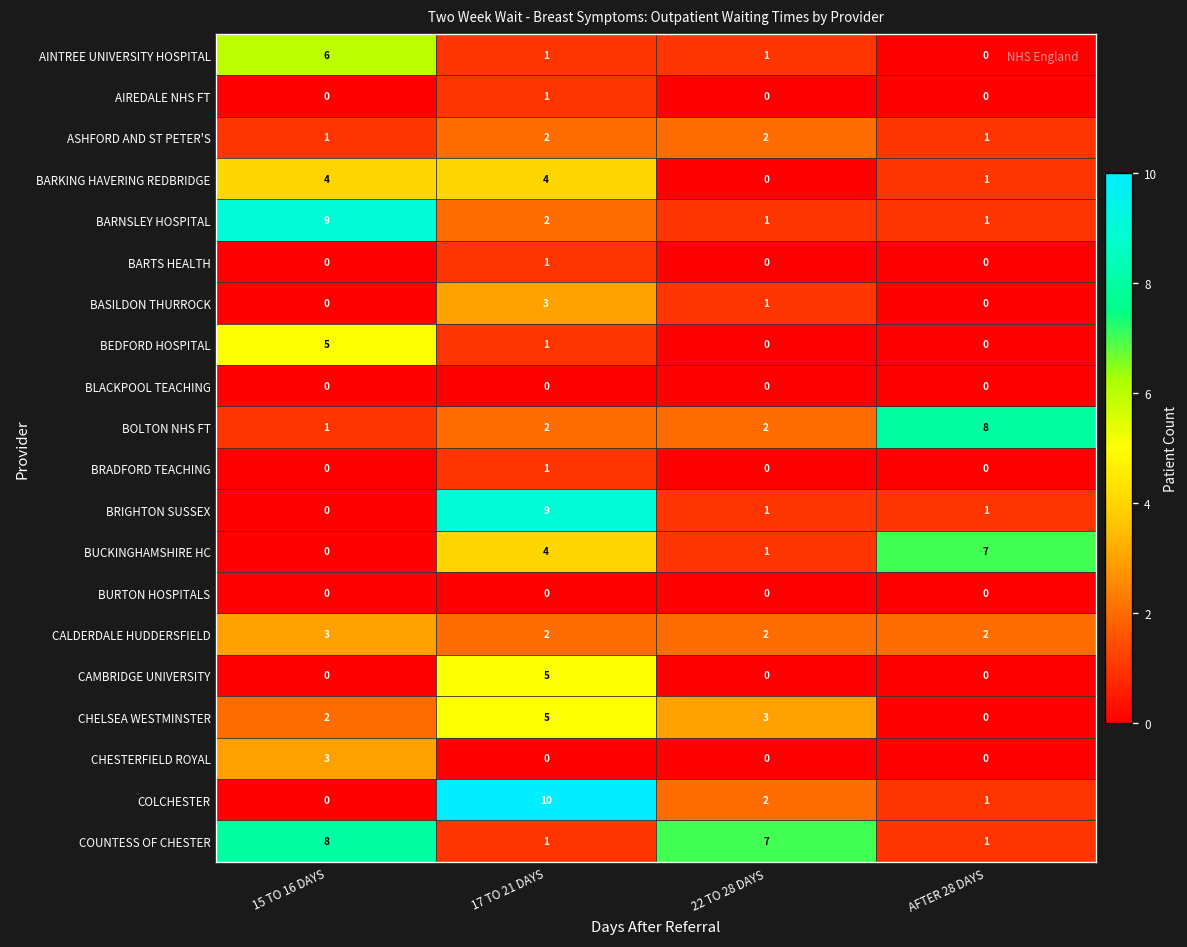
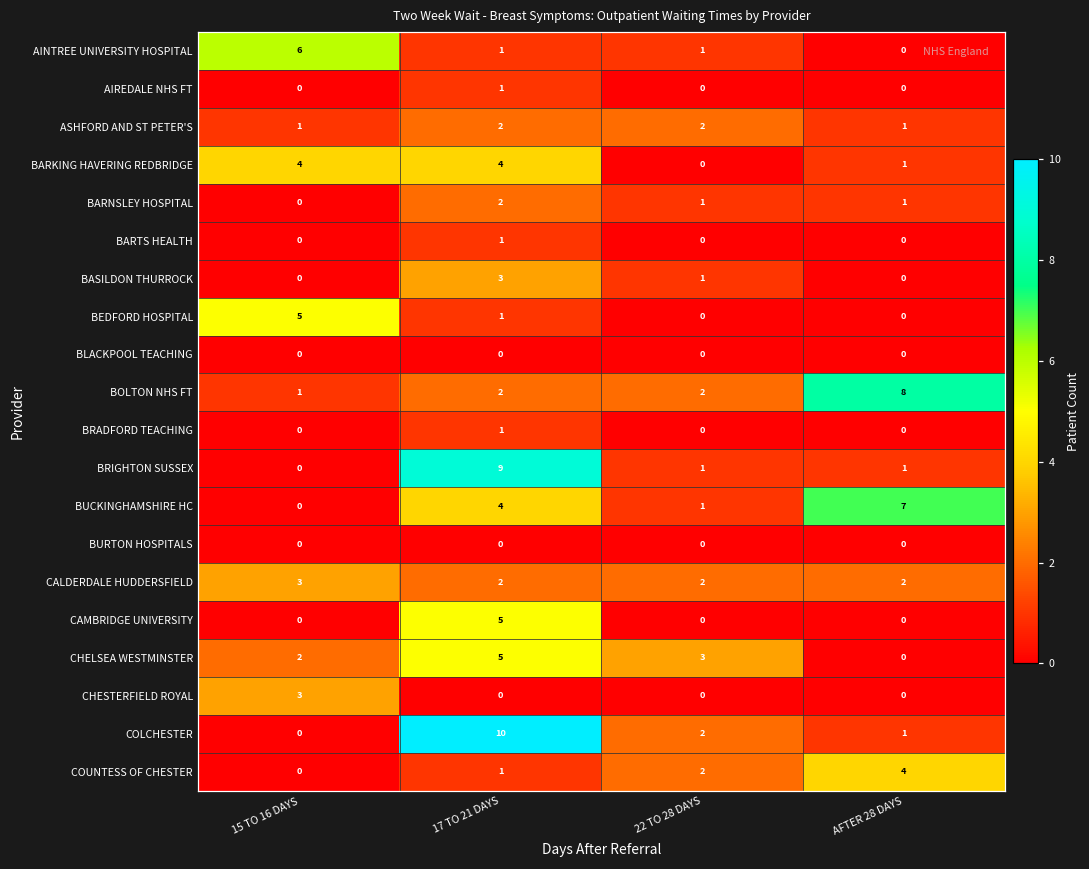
  {
    "AINTREE UNIVERSITY HOSPITAL": {
      "15 TO 16 DAYS": 6,
      "17 TO 21 DAYS": 1,
      "22 TO 28 DAYS": 1
    },
    "AIREDALE NHS FT": {
      "15 TO 16 DAYS": 0,
      "17 TO 21 DAYS": 1,
      "22 TO 28 DAYS": 0,
      "AFTER 28 DAYS": 0
    },
    "ASHFORD AND ST PETER'S": {
      "15 TO 16 DAYS": 1,
      "17 TO 21 DAYS": 2,
      "22 TO 28 DAYS": 2,
      "AFTER 28 DAYS": 1
    },
    "BARKING HAVERING REDBRIDGE": {
      "15 TO 16 DAYS": 4,
      "17 TO 21 DAYS": 4,
      "22 TO 28 DAYS": 0,
      "AFTER 28 DAYS": 1
    },
    "BARNSLEY HOSPITAL": {
-     "15 TO 16 DAYS": 9,
+     "15 TO 16 DAYS": 0,
      "17 TO 21 DAYS": 2,
      "22 TO 28 DAYS": 1,
      "AFTER 28 DAYS": 1
    },
    "BARTS HEALTH": {
      "15 TO 16 DAYS": 0,
      "17 TO 21 DAYS": 1,
      "22 TO 28 DAYS": 0,
      "AFTER 28 DAYS": 0
    },
    "BASILDON THURROCK": {
      "15 TO 16 DAYS": 0,
      "17 TO 21 DAYS": 3,
      "22 TO 28 DAYS": 1,
      "AFTER 28 DAYS": 0
    },
    "BEDFORD HOSPITAL": {
      "15 TO 16 DAYS": 5,
      "17 TO 21 DAYS": 1,
      "22 TO 28 DAYS": 0,
      "AFTER 28 DAYS": 0
    },
    "BLACKPOOL TEACHING": {
      "15 TO 16 DAYS": 0,
      "17 TO 21 DAYS": 0,
      "22 TO 28 DAYS": 0,
      "AFTER 28 DAYS": 0
    },
    "BOLTON NHS FT": {
      "15 TO 16 DAYS": 1,
      "17 TO 21 DAYS": 2,
      "22 TO 28 DAYS": 2,
      "AFTER 28 DAYS": 8
    },
    "BRADFORD TEACHING": {
      "15 TO 16 DAYS": 0,
      "17 TO 21 DAYS": 1,
      "22 TO 28 DAYS": 0,
      "AFTER 28 DAYS": 0
    },
    "BRIGHTON SUSSEX": {
      "15 TO 16 DAYS": 0,
      "17 TO 21 DAYS": 9,
      "22 TO 28 DAYS": 1,
      "AFTER 28 DAYS": 1
    },
    "BUCKINGHAMSHIRE HC": {
      "15 TO 16 DAYS": 0,
      "17 TO 21 DAYS": 4,
      "22 TO 28 DAYS": 1,
      "AFTER 28 DAYS": 7
    },
    "BURTON HOSPITALS": {
      "15 TO 16 DAYS": 0,
      "17 TO 21 DAYS": 0,
      "22 TO 28 DAYS": 0,
      "AFTER 28 DAYS": 0
    },
    "CALDERDALE HUDDERSFIELD": {
      "15 TO 16 DAYS": 3,
      "17 TO 21 DAYS": 2,
      "22 TO 28 DAYS": 2,
      "AFTER 28 DAYS": 2
    },
    "CAMBRIDGE UNIVERSITY": {
      "15 TO 16 DAYS": 0,
      "17 TO 21 DAYS": 5,
      "22 TO 28 DAYS": 0,
      "AFTER 28 DAYS": 0
    },
    "CHELSEA WESTMINSTER": {
      "15 TO 16 DAYS": 2,
      "17 TO 21 DAYS": 5,
      "22 TO 28 DAYS": 3,
      "AFTER 28 DAYS": 0
    },
    "CHESTERFIELD ROYAL": {
      "15 TO 16 DAYS": 3,
      "17 TO 21 DAYS": 0,
      "22 TO 28 DAYS": 0,
      "AFTER 28 DAYS": 0
    },
    "COLCHESTER": {
      "15 TO 16 DAYS": 0,
      "17 TO 21 DAYS": 10,
      "22 TO 28 DAYS": 2,
      "AFTER 28 DAYS": 1
    },
    "COUNTESS OF CHESTER": {
-     "15 TO 16 DAYS": 8,
+     "15 TO 16 DAYS": 0,
      "17 TO 21 DAYS": 1,
-     "22 TO 28 DAYS": 7,
-     "AFTER 28 DAYS": 1
+     "22 TO 28 DAYS": 2,
+     "AFTER 28 DAYS": 4
    }
  }
